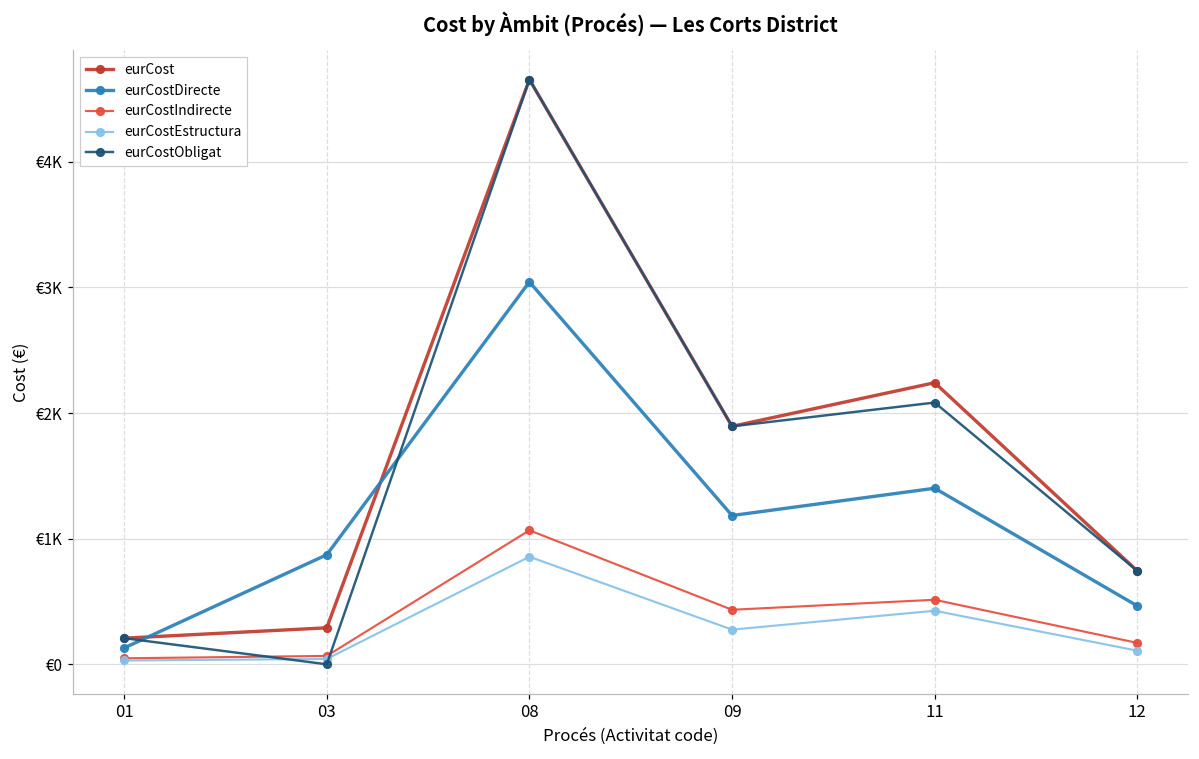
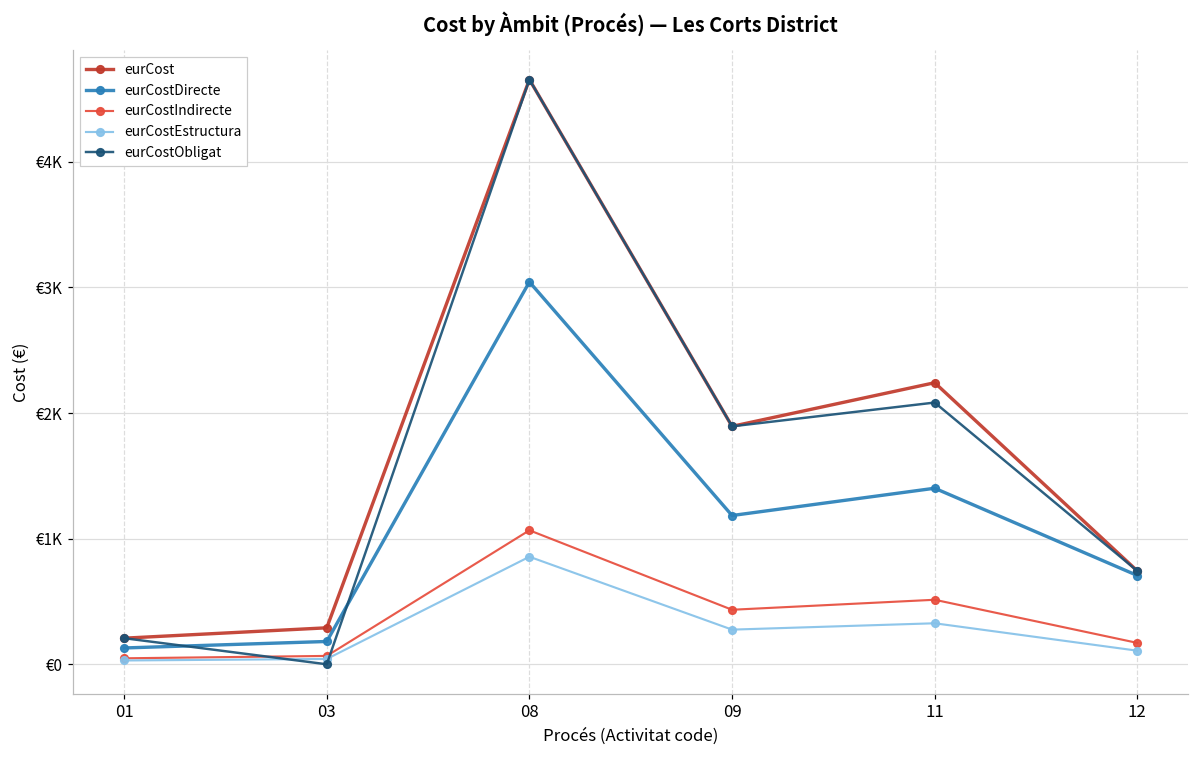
  {
    "eurCostDirecte": {
      "01": "€130",
-     "03": "€870",
+     "03": "€180",
      "08": "€3040",
      "09": "€1180",
      "11": "€1400",
-     "12": "€460"
+     "12": "€710"
    },
    "eurCostEstructura": {
      "03": "€40",
      "08": "€860",
      "09": "€280",
-     "11": "€430",
+     "11": "€330",
      "12": "€110"
    },
    "eurCostObligat": {
      "03": "€0",
      "11": "€2080"
    }
  }
